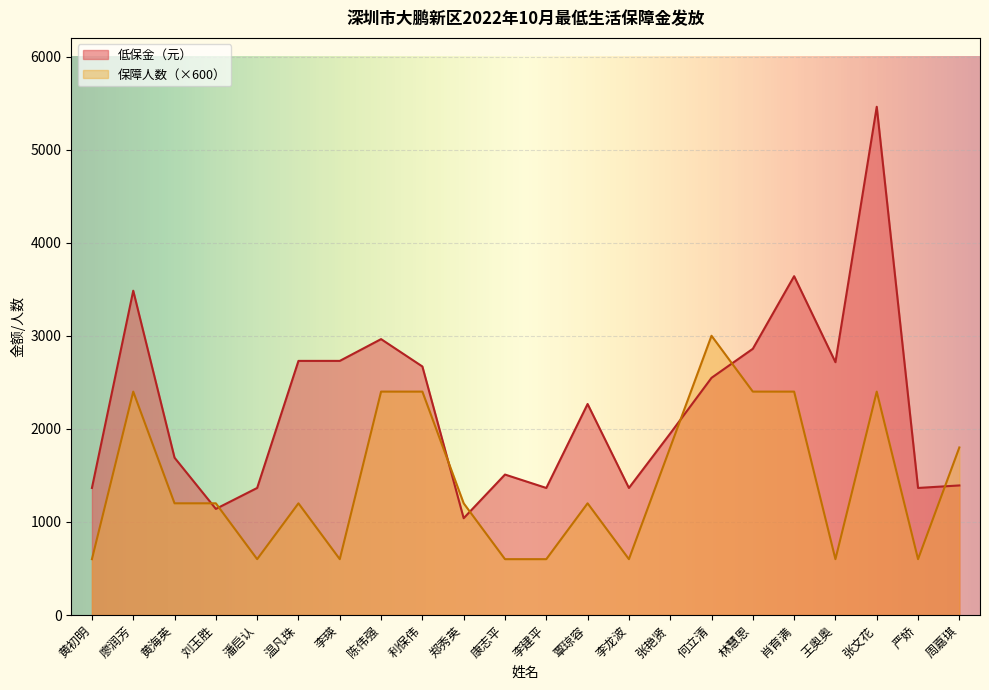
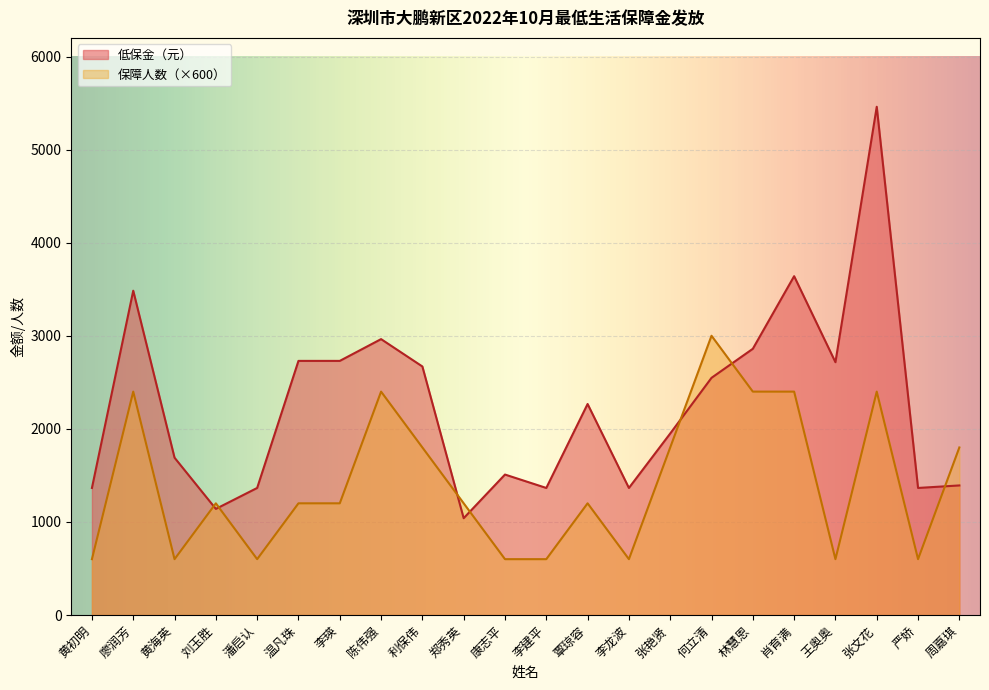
  {
    "低保金（元）": {
      "黄初明": 1400,
      "廖润芳": 3500,
      "黄海英": 1700,
      "刘玉胜": 1100,
      "潘启认": 1400,
      "温凡珠": 2700,
      "李瑛": 2700,
      "陈伟强": 3000,
      "利保伟": 2700,
      "郑秀英": 1000,
      "康志平": 1500,
      "李建平": 1400,
      "覃琼容": 2300,
      "李龙波": 1400,
      "张艳贤": 2000,
      "何立清": 2500,
      "林慧恩": 2900,
      "肖育满": 3600,
      "王奥奥": 2700,
      "张文花": 5500,
      "严娇": 1400,
      "周嘉琪": 1400
    },
    "保障人数（×600）": {
      "黄初明": 600,
      "廖润芳": 2400,
-     "黄海英": 1200,
+     "黄海英": 600,
      "刘玉胜": 1200,
      "潘启认": 600,
      "温凡珠": 1200,
-     "李瑛": 600,
+     "李瑛": 1200,
      "陈伟强": 2400,
-     "利保伟": 2400,
+     "利保伟": 1800,
      "郑秀英": 1200,
      "康志平": 600,
      "李建平": 600,
      "覃琼容": 1200,
      "李龙波": 600,
      "张艳贤": 1800,
      "何立清": 3000,
      "林慧恩": 2400,
      "肖育满": 2400,
      "王奥奥": 600,
      "张文花": 2400,
      "严娇": 600,
      "周嘉琪": 1800
    }
  }
